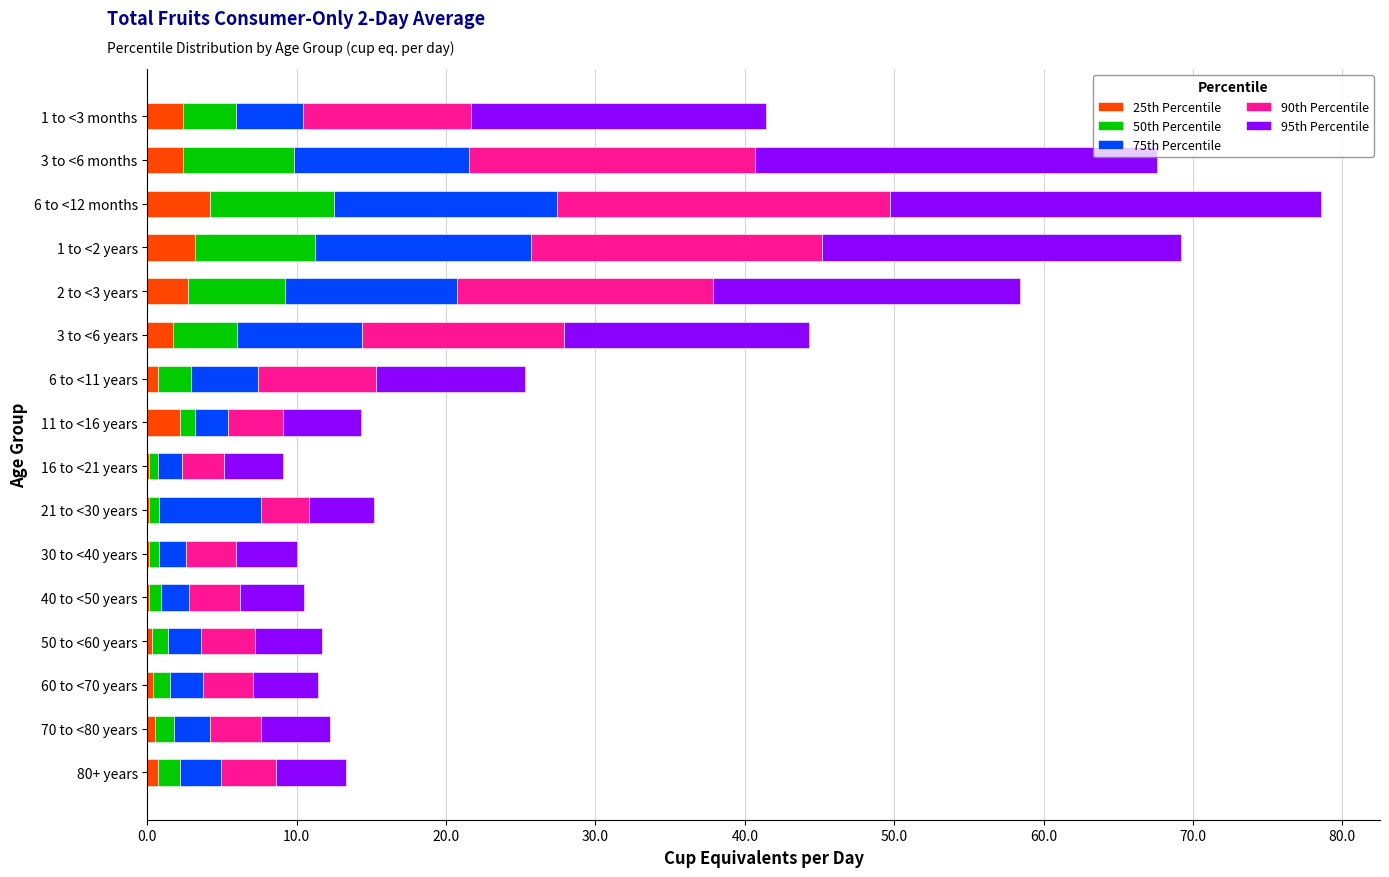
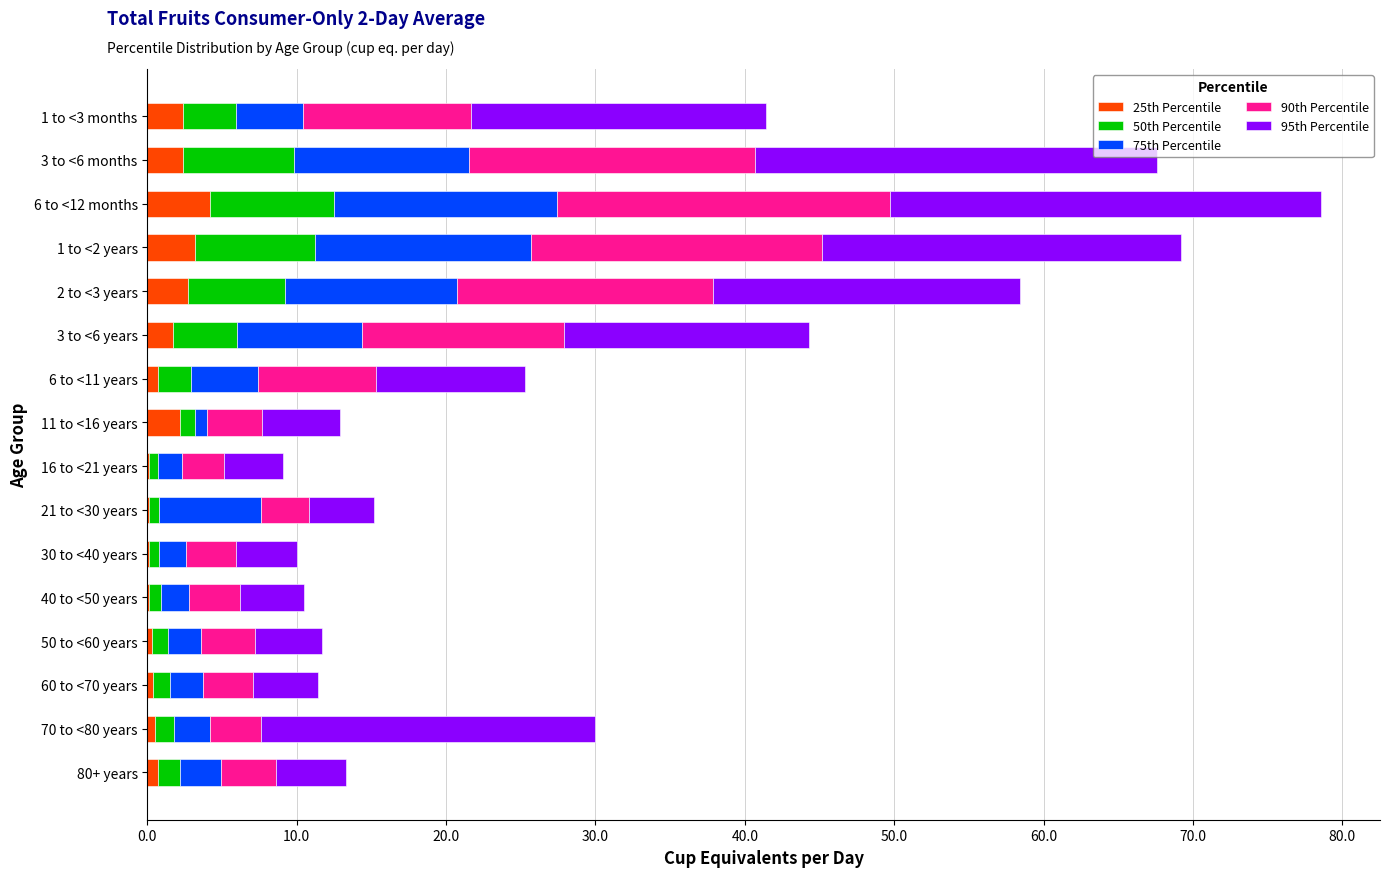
  {
    "25th Percentile": {
      "1 to <3 months": 2.4,
      "3 to <6 months": 2.4,
      "6 to <12 months": 4.2,
      "1 to <2 years": 3.2,
      "2 to <3 years": 2.7,
      "3 to <6 years": 1.7,
      "6 to <11 years": 0.7,
      "11 to <16 years": 2.2,
      "50 to <60 years": 0.3,
      "60 to <70 years": 0.4,
      "70 to <80 years": 0.5,
      "80+ years": 0.7
    },
    "50th Percentile": {
      "1 to <3 months": 3.5,
      "3 to <6 months": 7.4,
      "6 to <12 months": 8.3,
      "1 to <2 years": 8.0,
      "2 to <3 years": 6.5,
      "3 to <6 years": 4.3,
      "6 to <11 years": 2.2,
      "11 to <16 years": 1.0,
      "16 to <21 years": 0.6,
      "21 to <30 years": 0.7,
      "30 to <40 years": 0.7,
      "40 to <50 years": 0.8,
      "50 to <60 years": 1.1,
      "60 to <70 years": 1.1,
      "70 to <80 years": 1.3,
      "80+ years": 1.5
    },
    "75th Percentile": {
      "1 to <3 months": 4.5,
      "3 to <6 months": 11.7,
      "6 to <12 months": 14.9,
      "1 to <2 years": 14.5,
      "2 to <3 years": 11.5,
      "3 to <6 years": 8.4,
      "6 to <11 years": 4.5,
-     "11 to <16 years": 2.2,
+     "11 to <16 years": 0.8,
      "16 to <21 years": 1.6,
      "21 to <30 years": 6.8,
      "30 to <40 years": 1.8,
      "40 to <50 years": 1.9,
      "50 to <60 years": 2.2,
      "60 to <70 years": 2.2,
      "70 to <80 years": 2.4,
      "80+ years": 2.7
    },
    "90th Percentile": {
      "1 to <3 months": 11.3,
      "3 to <6 months": 19.2,
      "6 to <12 months": 22.3,
      "1 to <2 years": 19.5,
      "2 to <3 years": 17.2,
      "3 to <6 years": 13.5,
      "6 to <11 years": 7.9,
      "11 to <16 years": 3.7,
      "16 to <21 years": 2.8,
      "21 to <30 years": 3.2,
      "30 to <40 years": 3.3,
      "40 to <50 years": 3.4,
      "50 to <60 years": 3.6,
      "60 to <70 years": 3.4,
      "70 to <80 years": 3.4,
      "80+ years": 3.7
    },
    "95th Percentile": {
      "1 to <3 months": 19.7,
      "3 to <6 months": 26.9,
      "6 to <12 months": 28.9,
      "1 to <2 years": 24.0,
      "2 to <3 years": 20.5,
      "3 to <6 years": 16.4,
      "6 to <11 years": 10.0,
      "11 to <16 years": 5.2,
      "16 to <21 years": 4.0,
      "21 to <30 years": 4.4,
      "30 to <40 years": 4.1,
      "40 to <50 years": 4.3,
      "50 to <60 years": 4.5,
      "60 to <70 years": 4.3,
-     "70 to <80 years": 4.6,
+     "70 to <80 years": 22.4,
      "80+ years": 4.7
    }
  }
